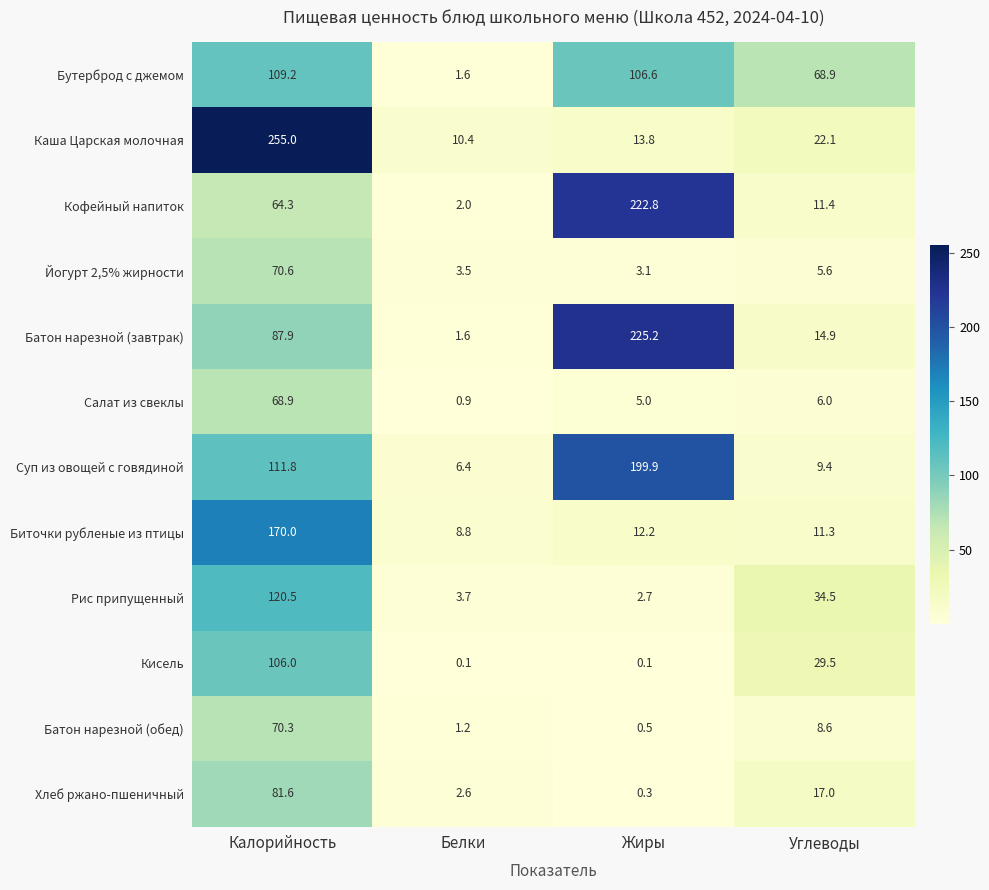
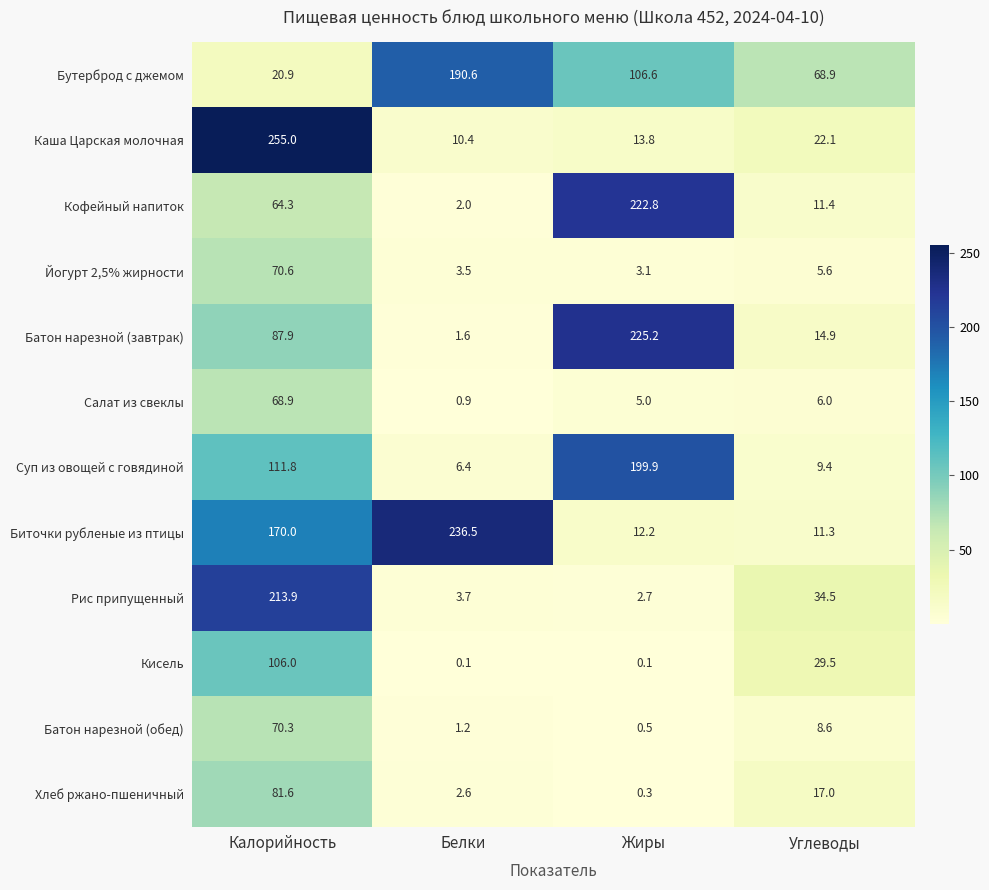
  {
    "Бутерброд с джемом": {
-     "Калорийность": 109.2,
-     "Белки": 1.6,
+     "Калорийность": 20.9,
+     "Белки": 190.6,
      "Жиры": 106.6,
      "Углеводы": 68.9
    },
    "Каша Царская молочная": {
      "Калорийность": 255.0,
      "Белки": 10.4,
      "Жиры": 13.8,
      "Углеводы": 22.1
    },
    "Кофейный напиток": {
      "Калорийность": 64.3,
      "Белки": 2.0,
      "Жиры": 222.8,
      "Углеводы": 11.4
    },
    "Йогурт 2,5% жирности": {
      "Калорийность": 70.6,
      "Белки": 3.5,
      "Жиры": 3.1,
      "Углеводы": 5.6
    },
    "Батон нарезной (завтрак)": {
      "Калорийность": 87.9,
      "Белки": 1.6,
      "Жиры": 225.2,
      "Углеводы": 14.9
    },
    "Салат из свеклы": {
      "Калорийность": 68.9,
      "Белки": 0.9,
      "Жиры": 5.0,
      "Углеводы": 6.0
    },
    "Суп из овощей с говядиной": {
      "Калорийность": 111.8,
      "Белки": 6.4,
      "Жиры": 199.9,
      "Углеводы": 9.4
    },
    "Биточки рубленые из птицы": {
      "Калорийность": 170.0,
-     "Белки": 8.8,
+     "Белки": 236.5,
      "Жиры": 12.2,
      "Углеводы": 11.3
    },
    "Рис припущенный": {
-     "Калорийность": 120.5,
+     "Калорийность": 213.9,
      "Белки": 3.7,
      "Жиры": 2.7,
      "Углеводы": 34.5
    },
    "Кисель": {
      "Калорийность": 106.0,
      "Белки": 0.1,
      "Жиры": 0.1,
      "Углеводы": 29.5
    },
    "Батон нарезной (обед)": {
      "Калорийность": 70.3,
      "Белки": 1.2,
      "Жиры": 0.5,
      "Углеводы": 8.6
    },
    "Хлеб ржано-пшеничный": {
      "Калорийность": 81.6,
      "Белки": 2.6,
      "Жиры": 0.3,
      "Углеводы": 17.0
    }
  }
